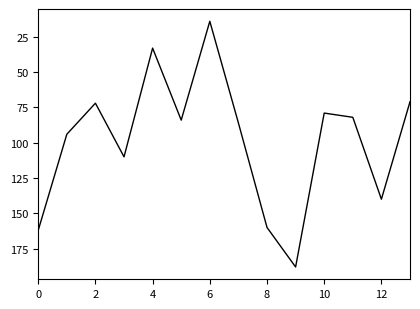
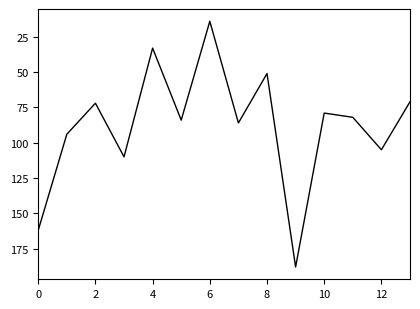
  {
    "0": 162,
    "2": 72,
    "4": 33,
    "6": 14,
-   "8": 160,
+   "8": 51,
    "10": 79,
-   "12": 140
+   "12": 105
  }
